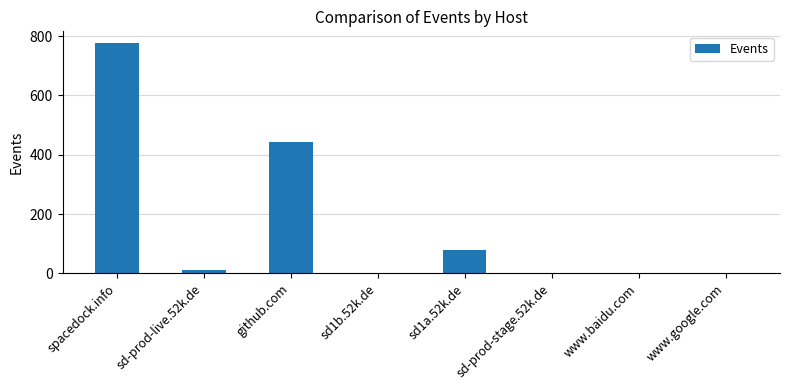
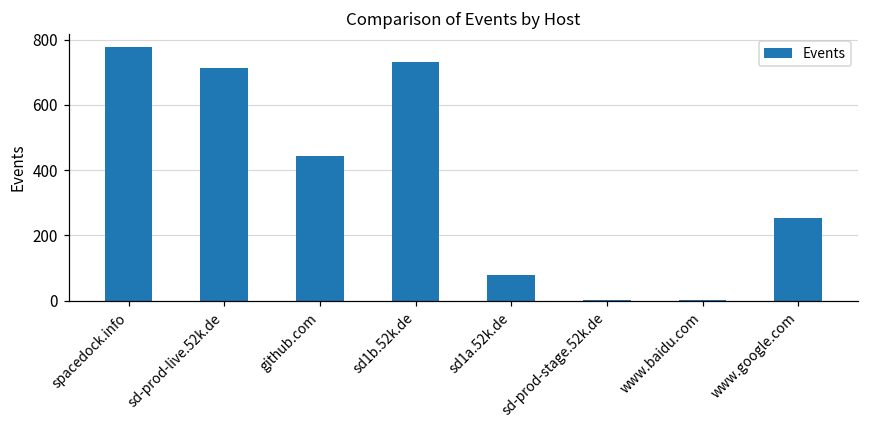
  {
    "spacedock.info": 780,
-   "sd-prod-live.52k.de": 10,
+   "sd-prod-live.52k.de": 710,
    "github.com": 440,
-   "sd1b.52k.de": 0,
+   "sd1b.52k.de": 730,
    "sd1a.52k.de": 80,
-   "www.google.com": 0
+   "www.google.com": 250
  }
